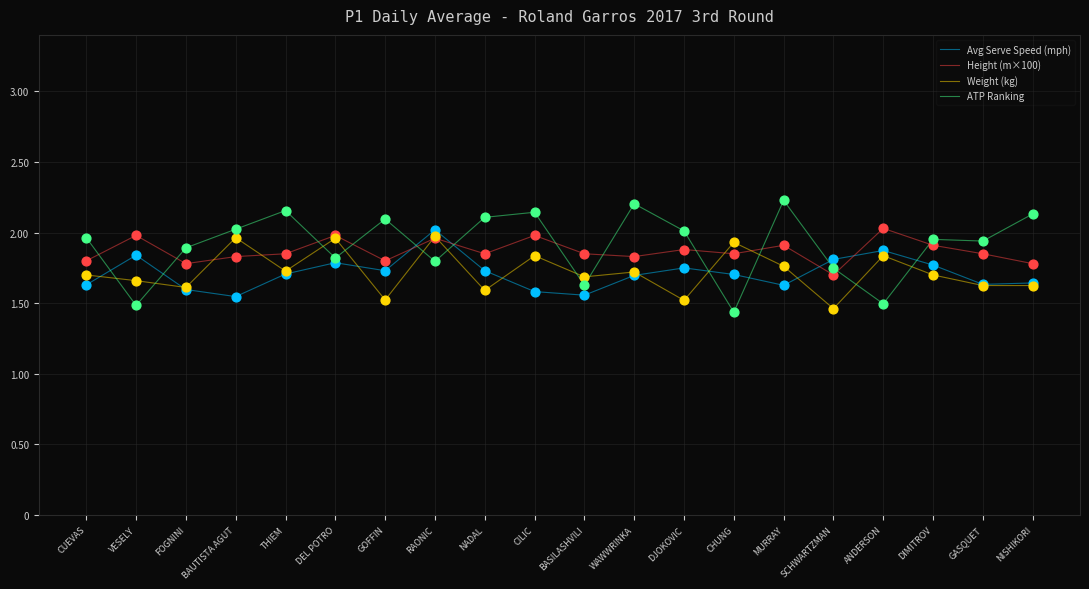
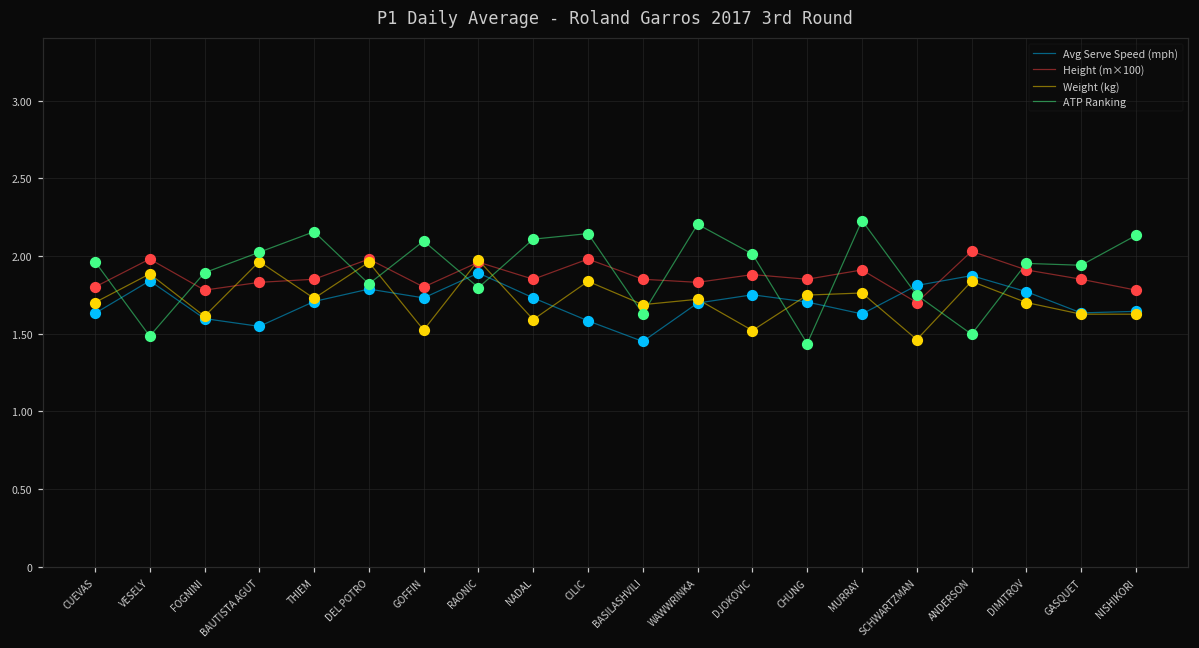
  {
    "Avg Serve Speed (mph)": {
      "CUEVAS": 1.63,
      "VESELY": 1.84,
      "BAUTISTA AGUT": 1.55,
      "THIEM": 1.71,
      "DEL POTRO": 1.79,
      "GOFFIN": 1.73,
-     "RAONIC": 2.02,
+     "RAONIC": 1.89,
      "NADAL": 1.73,
      "CILIC": 1.58,
-     "BASILASHVILI": 1.56,
+     "BASILASHVILI": 1.45,
      "WAWWRINKA": 1.70,
      "DJOKOVIC": 1.75,
      "CHUNG": 1.70,
      "MURRAY": 1.63,
      "SCHWARTZMAN": 1.81,
      "ANDERSON": 1.87,
      "DIMITROV": 1.77
    },
    "Height (m×100)": {
      "CUEVAS": 1.80,
      "VESELY": 1.98,
      "FOGNINI": 1.78,
      "BAUTISTA AGUT": 1.83,
      "THIEM": 1.85,
      "DEL POTRO": 1.98,
      "GOFFIN": 1.80,
      "NADAL": 1.85,
      "CILIC": 1.98,
      "BASILASHVILI": 1.85,
      "WAWWRINKA": 1.83,
      "DJOKOVIC": 1.88,
      "CHUNG": 1.85,
      "MURRAY": 1.91,
      "SCHWARTZMAN": 1.70,
      "ANDERSON": 2.03,
      "DIMITROV": 1.91,
      "GASQUET": 1.85,
      "NISHIKORI": 1.78
    },
    "Weight (kg)": {
      "CUEVAS": 1.70,
-     "VESELY": 1.66,
+     "VESELY": 1.88,
      "BAUTISTA AGUT": 1.96,
      "THIEM": 1.73,
      "DEL POTRO": 1.96,
      "GOFFIN": 1.52,
      "NADAL": 1.59,
      "CILIC": 1.84,
      "BASILASHVILI": 1.69,
      "WAWWRINKA": 1.72,
      "DJOKOVIC": 1.52,
-     "CHUNG": 1.93,
+     "CHUNG": 1.75,
      "MURRAY": 1.76,
      "SCHWARTZMAN": 1.46,
      "ANDERSON": 1.84,
      "DIMITROV": 1.70
    },
    "ATP Ranking": {
      "CUEVAS": 1.96,
      "VESELY": 1.48,
      "FOGNINI": 1.89,
      "BAUTISTA AGUT": 2.02,
      "THIEM": 2.16,
      "DEL POTRO": 1.82,
      "GOFFIN": 2.10,
      "RAONIC": 1.80,
      "NADAL": 2.11,
      "CILIC": 2.14,
      "BASILASHVILI": 1.63,
      "WAWWRINKA": 2.20,
      "DJOKOVIC": 2.01,
      "CHUNG": 1.44,
      "MURRAY": 2.23,
      "SCHWARTZMAN": 1.75,
      "ANDERSON": 1.50,
      "DIMITROV": 1.95,
      "GASQUET": 1.94,
      "NISHIKORI": 2.13
    }
  }
